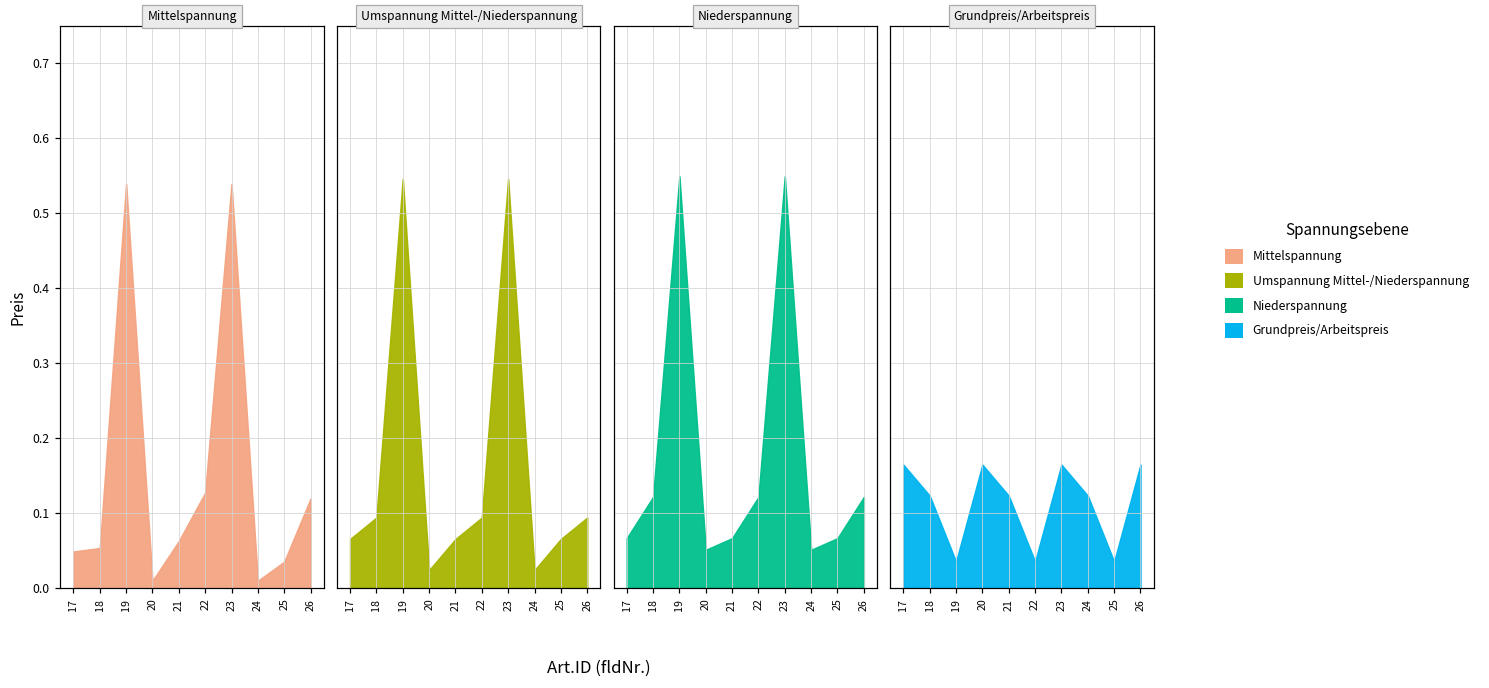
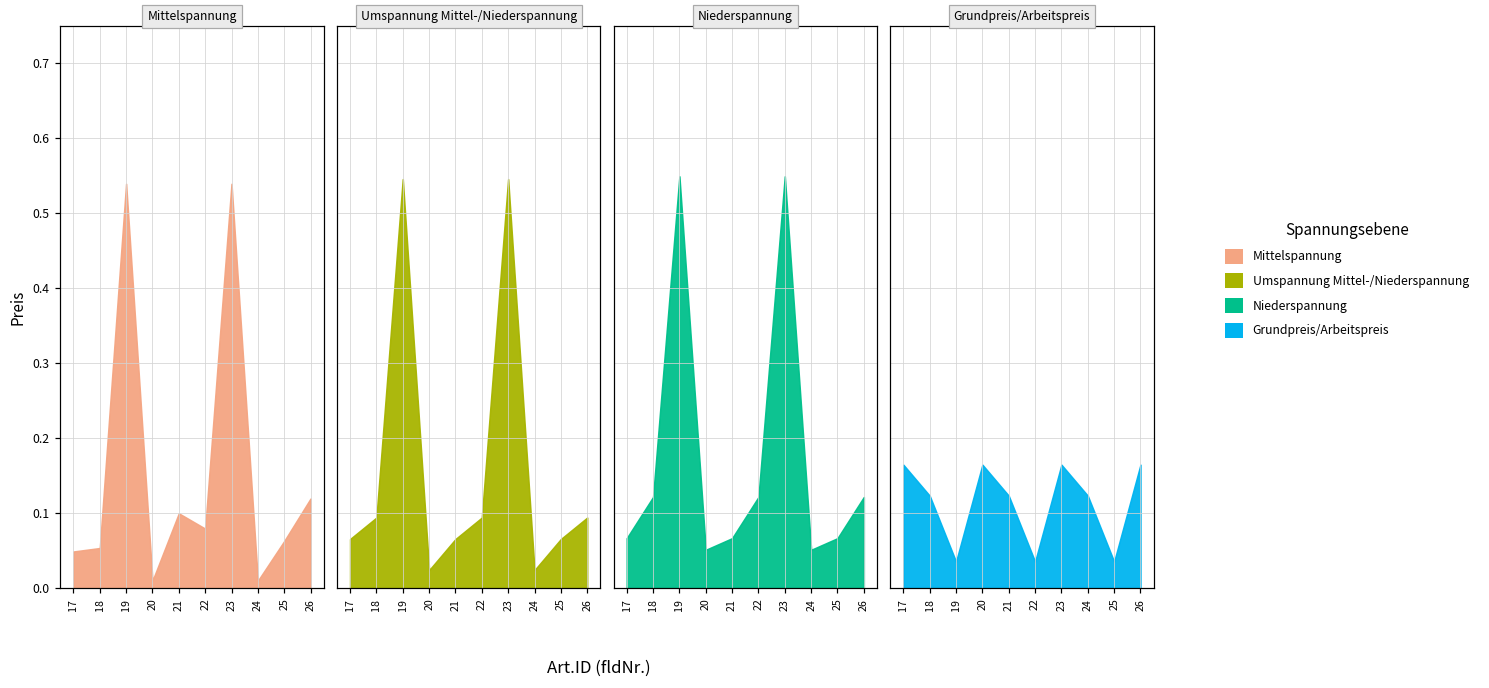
  {
    "Mittelspannung": {
      "17": 0.05,
      "18": 0.05,
      "19": 0.54,
      "20": 0.01,
-     "21": 0.06,
-     "22": 0.13,
+     "21": 0.10,
+     "22": 0.08,
      "23": 0.54,
      "24": 0.01,
-     "25": 0.03,
+     "25": 0.06,
      "26": 0.12
    }
  }
